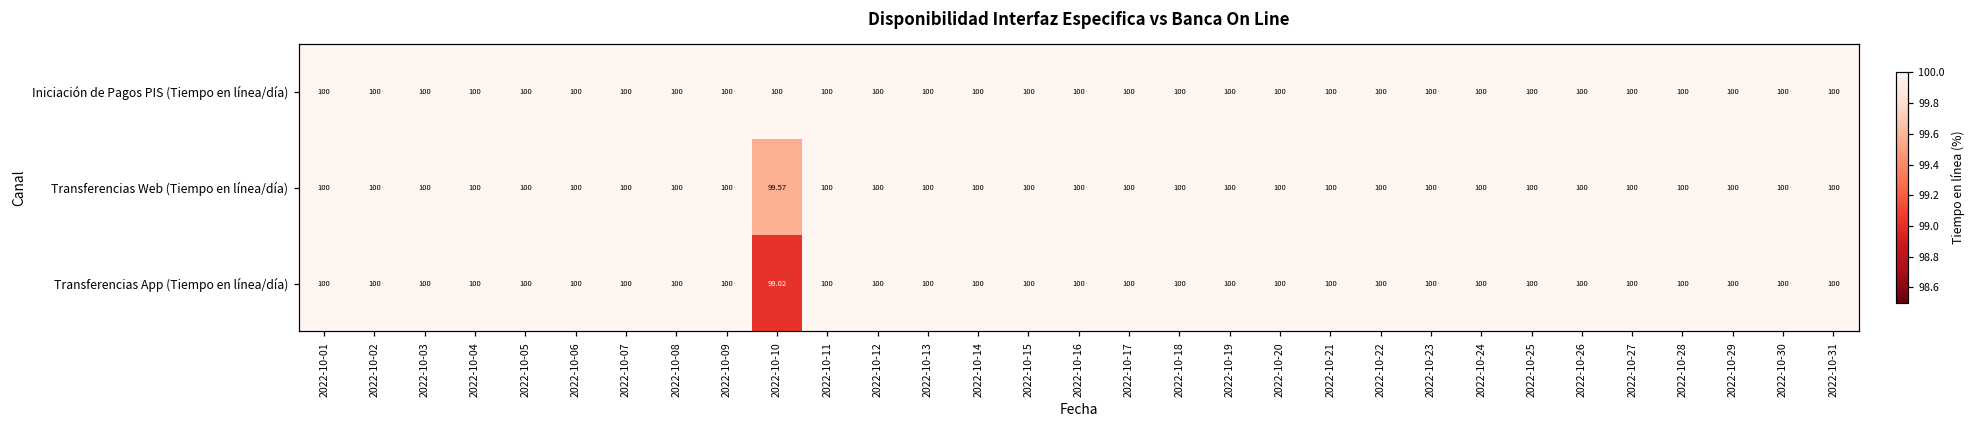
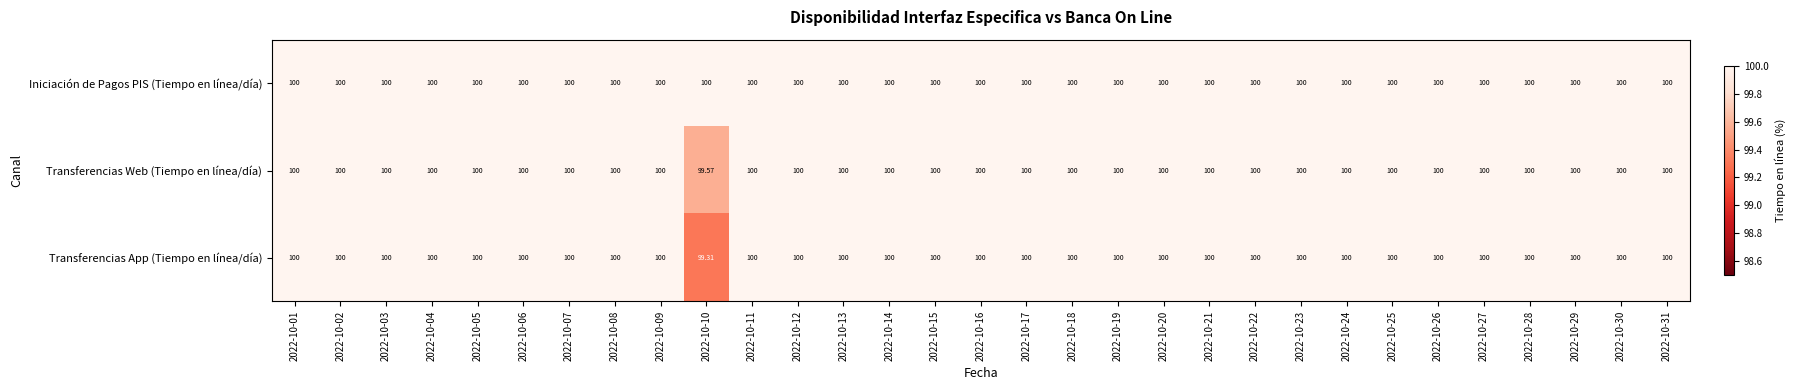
  {
    "Iniciación de Pagos PIS (Tiempo en línea/día)": {
      "2022-10-01": 100,
      "2022-10-02": 100,
      "2022-10-03": 100,
      "2022-10-04": 100,
      "2022-10-05": 100,
      "2022-10-06": 100,
      "2022-10-07": 100,
      "2022-10-08": 100,
      "2022-10-09": 100,
      "2022-10-10": 100,
      "2022-10-11": 100,
      "2022-10-12": 100,
      "2022-10-13": 100,
      "2022-10-14": 100,
      "2022-10-15": 100,
      "2022-10-16": 100,
      "2022-10-17": 100,
      "2022-10-18": 100,
      "2022-10-19": 100,
      "2022-10-20": 100,
      "2022-10-21": 100,
      "2022-10-22": 100,
      "2022-10-23": 100,
      "2022-10-24": 100,
      "2022-10-25": 100,
      "2022-10-26": 100,
      "2022-10-27": 100,
      "2022-10-28": 100,
      "2022-10-29": 100,
      "2022-10-30": 100,
      "2022-10-31": 100
    },
    "Transferencias Web (Tiempo en línea/día)": {
      "2022-10-01": 100,
      "2022-10-02": 100,
      "2022-10-03": 100,
      "2022-10-04": 100,
      "2022-10-05": 100,
      "2022-10-06": 100,
      "2022-10-07": 100,
      "2022-10-08": 100,
      "2022-10-09": 100,
      "2022-10-10": 99.57,
      "2022-10-11": 100,
      "2022-10-12": 100,
      "2022-10-13": 100,
      "2022-10-14": 100,
      "2022-10-15": 100,
      "2022-10-16": 100,
      "2022-10-17": 100,
      "2022-10-18": 100,
      "2022-10-19": 100,
      "2022-10-20": 100,
      "2022-10-21": 100,
      "2022-10-22": 100,
      "2022-10-23": 100,
      "2022-10-24": 100,
      "2022-10-25": 100,
      "2022-10-26": 100,
      "2022-10-27": 100,
      "2022-10-28": 100,
      "2022-10-29": 100,
      "2022-10-30": 100,
      "2022-10-31": 100
    },
    "Transferencias App (Tiempo en línea/día)": {
      "2022-10-01": 100,
      "2022-10-02": 100,
      "2022-10-03": 100,
      "2022-10-04": 100,
      "2022-10-05": 100,
      "2022-10-06": 100,
      "2022-10-07": 100,
      "2022-10-08": 100,
      "2022-10-09": 100,
-     "2022-10-10": 99.02,
+     "2022-10-10": 99.31,
      "2022-10-11": 100,
      "2022-10-12": 100,
      "2022-10-13": 100,
      "2022-10-14": 100,
      "2022-10-15": 100,
      "2022-10-16": 100,
      "2022-10-17": 100,
      "2022-10-18": 100,
      "2022-10-19": 100,
      "2022-10-20": 100,
      "2022-10-21": 100,
      "2022-10-22": 100,
      "2022-10-23": 100,
      "2022-10-24": 100,
      "2022-10-25": 100,
      "2022-10-26": 100,
      "2022-10-27": 100,
      "2022-10-28": 100,
      "2022-10-29": 100,
      "2022-10-30": 100,
      "2022-10-31": 100
    }
  }
